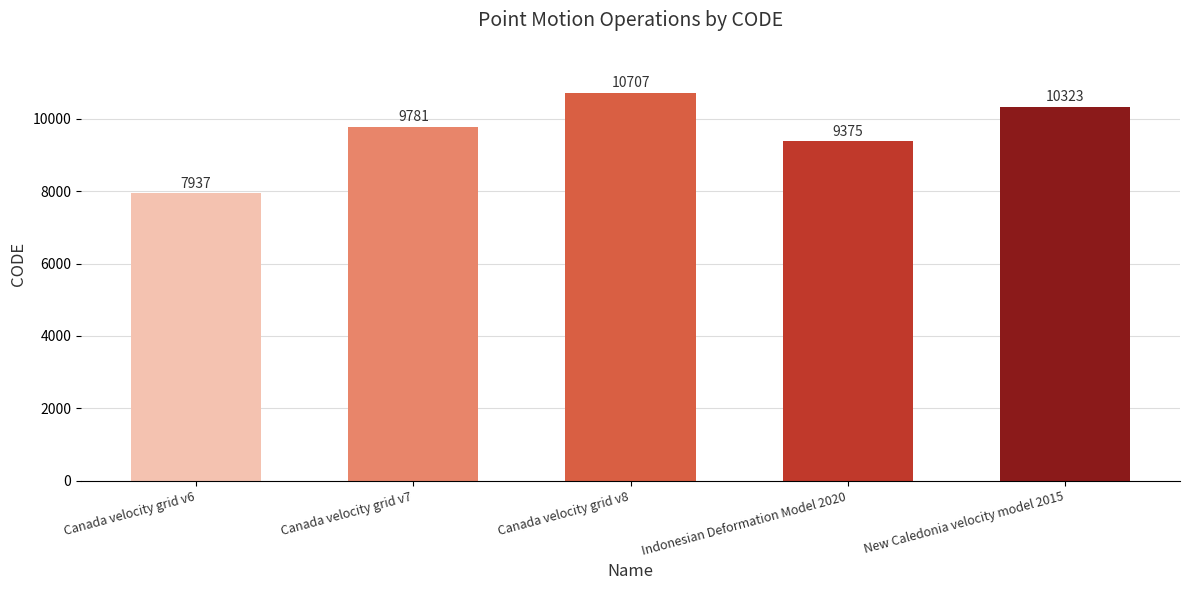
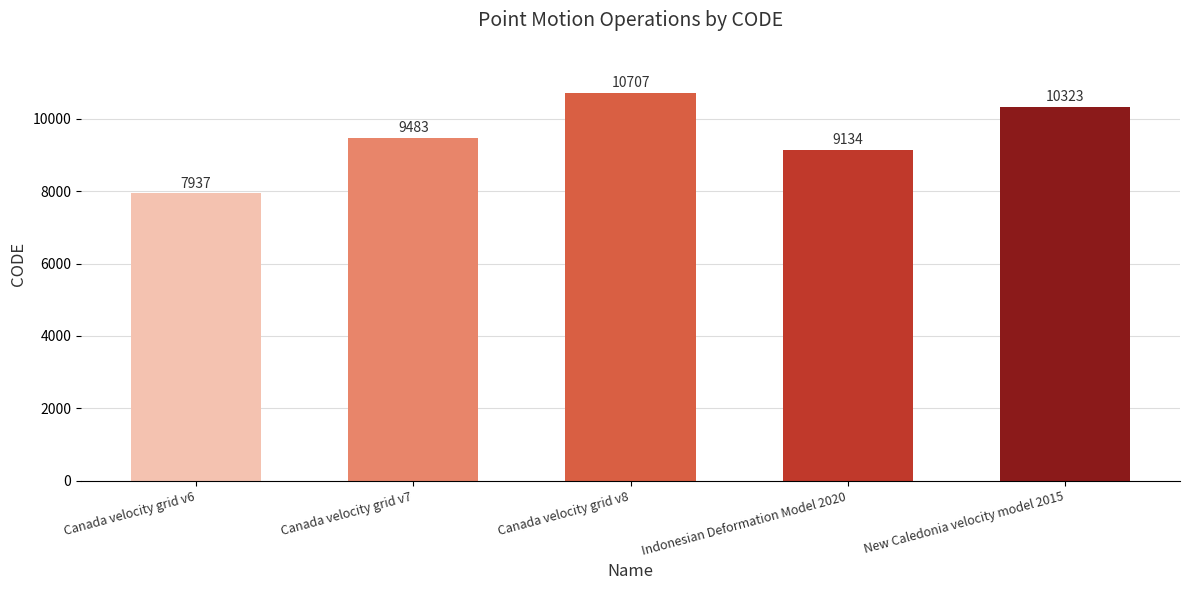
  {
    "Canada velocity grid v6": 7937,
-   "Canada velocity grid v7": 9781,
+   "Canada velocity grid v7": 9483,
    "Canada velocity grid v8": 10707,
-   "Indonesian Deformation Model 2020": 9375,
+   "Indonesian Deformation Model 2020": 9134,
    "New Caledonia velocity model 2015": 10323
  }
